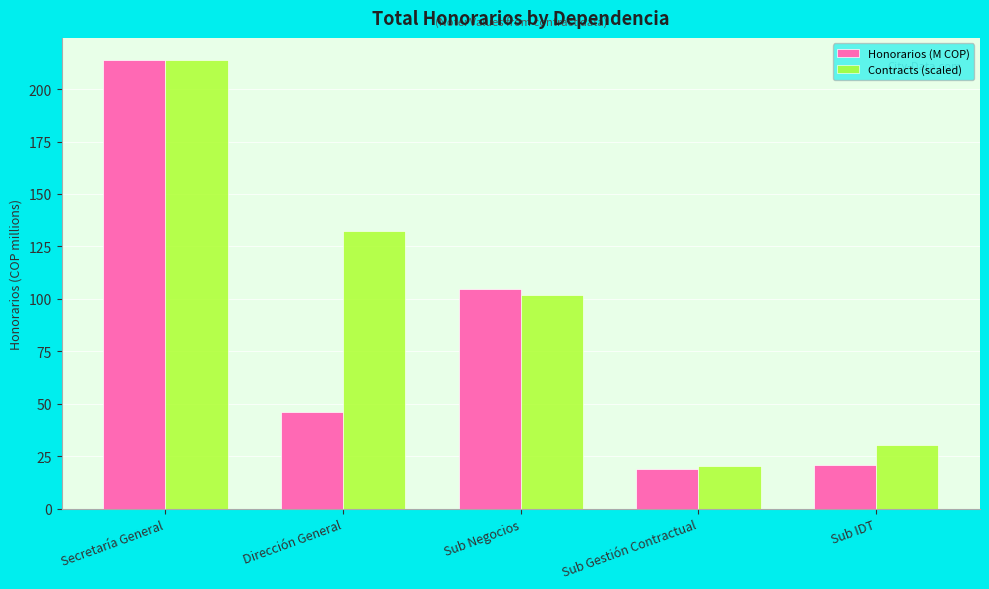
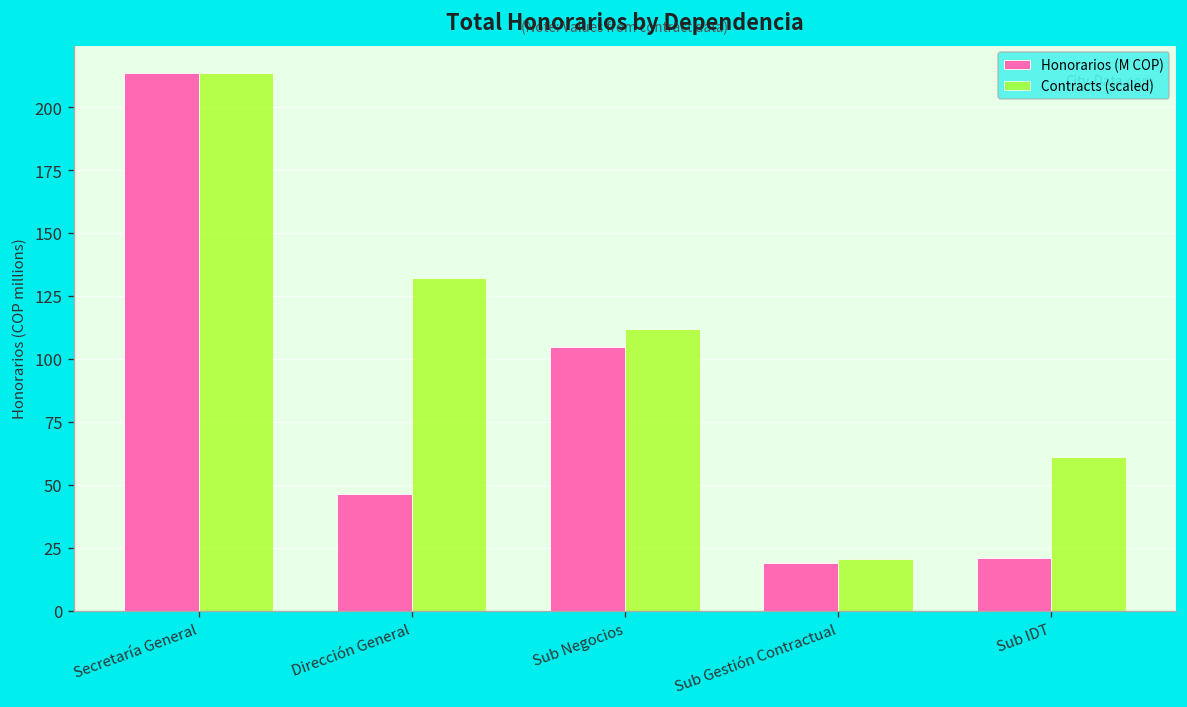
  {
    "Honorarios (M COP)": {
      "Secretaría General": 214,
      "Dirección General": 46,
      "Sub Negocios": 105,
      "Sub Gestión Contractual": 19,
      "Sub IDT": 21
    },
    "Contracts (scaled)": {
      "Secretaría General": 214,
      "Dirección General": 132,
-     "Sub Negocios": 102,
+     "Sub Negocios": 112,
      "Sub Gestión Contractual": 20,
-     "Sub IDT": 31
+     "Sub IDT": 61
    }
  }
